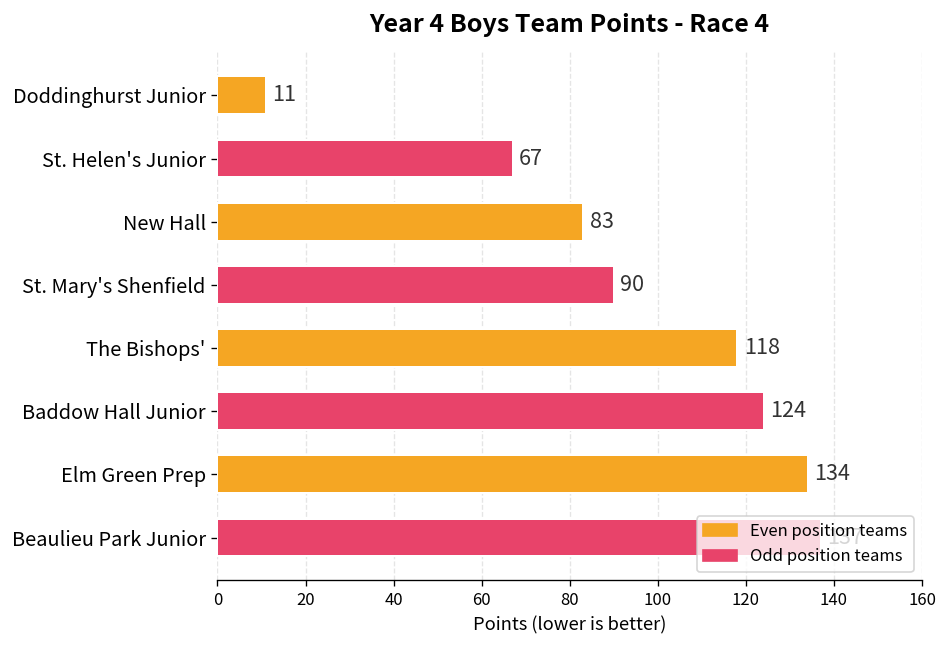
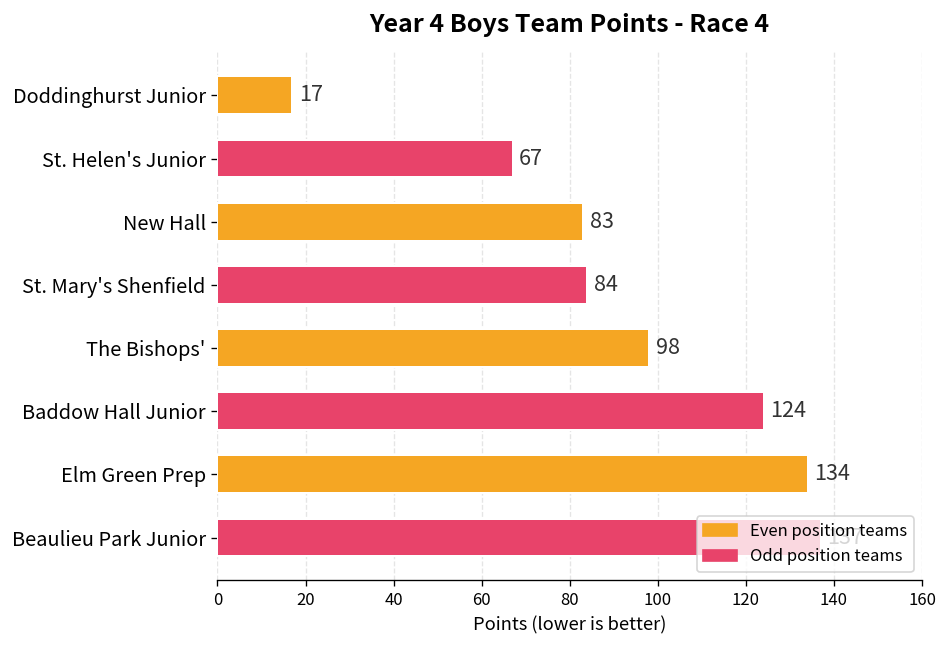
  {
-   "Doddinghurst Junior": 11,
+   "Doddinghurst Junior": 17,
    "St. Helen's Junior": 67,
    "New Hall": 83,
-   "St. Mary's Shenfield": 90,
-   "The Bishops'": 118,
+   "St. Mary's Shenfield": 84,
+   "The Bishops'": 98,
    "Baddow Hall Junior": 124,
    "Elm Green Prep": 134
  }
